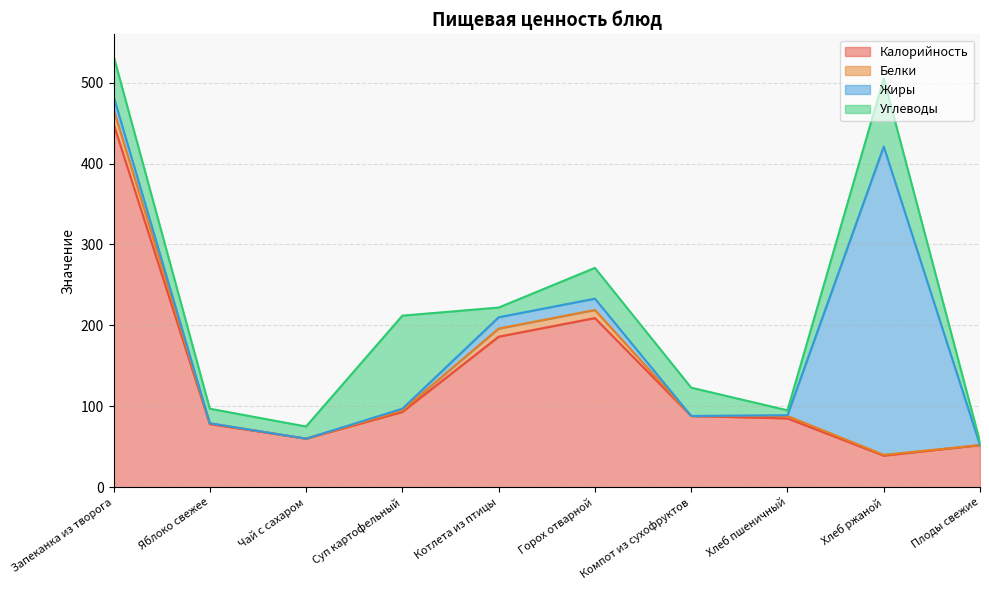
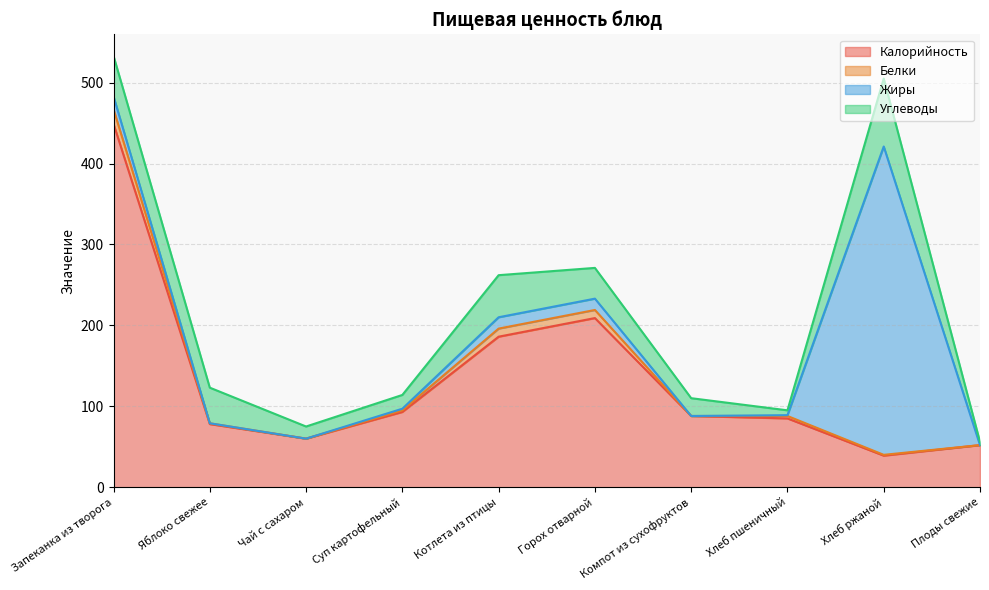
  {
    "Жиры": {
      "Запеканка из творога": 20,
      "Котлета из птицы": 10,
      "Горох отварной": 10,
      "Хлеб ржаной": 380
    },
    "Углеводы": {
      "Запеканка из творога": 50,
-     "Яблоко свежее": 20,
+     "Яблоко свежее": 40,
      "Чай с сахаром": 20,
-     "Суп картофельный": 120,
-     "Котлета из птицы": 10,
+     "Суп картофельный": 20,
+     "Котлета из птицы": 50,
      "Горох отварной": 40,
-     "Компот из сухофруктов": 40,
+     "Компот из сухофруктов": 20,
      "Хлеб пшеничный": 10,
      "Плоды свежие": 0
    }
  }
